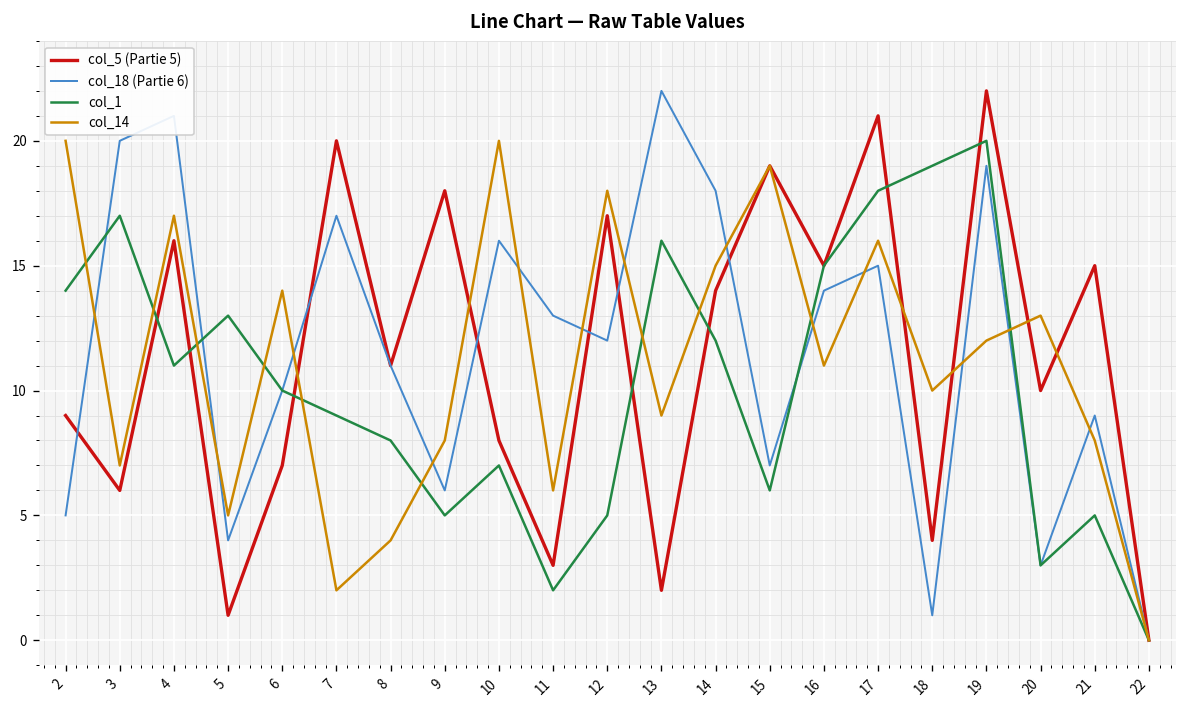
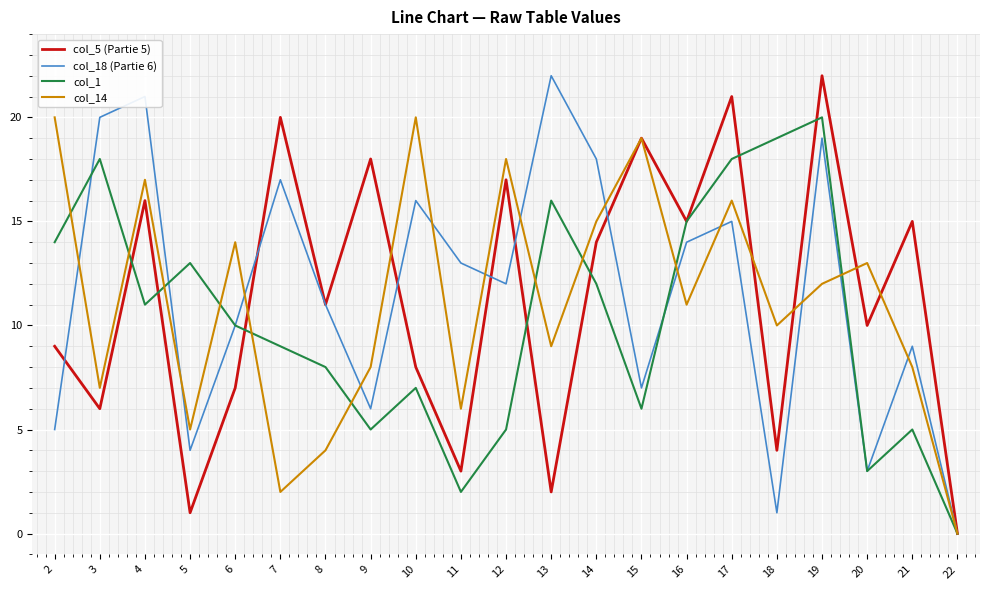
  {
    "col_5 (Partie 5)": {
      "2": 9,
      "3": 6,
      "4": 16,
      "5": 1,
      "6": 7,
      "7": 20,
      "9": 18,
      "10": 8,
      "11": 3,
      "12": 17,
      "13": 2,
      "14": 14,
      "17": 21,
      "18": 4,
      "19": 22,
      "20": 10,
      "21": 15
    },
    "col_18 (Partie 6)": {
      "2": 5,
      "3": 20,
      "5": 4,
      "7": 17,
      "9": 6,
      "10": 16,
      "11": 13,
      "12": 12,
      "13": 22,
      "14": 18,
      "15": 7,
      "16": 14,
      "17": 15,
      "18": 1,
      "19": 19,
      "21": 9
    },
    "col_1": {
      "2": 14,
-     "3": 17,
+     "3": 18,
      "4": 11,
      "5": 13,
      "7": 9,
      "8": 8,
      "9": 5,
      "10": 7,
      "11": 2,
      "12": 5,
      "13": 16,
      "14": 12,
      "15": 6,
      "17": 18,
      "18": 19,
      "19": 20,
      "21": 5
    },
    "col_14": {
      "2": 20,
      "3": 7,
      "4": 17,
      "5": 5,
      "6": 14,
      "7": 2,
      "8": 4,
      "9": 8,
      "10": 20,
      "11": 6,
      "12": 18,
      "13": 9,
      "14": 15,
      "16": 11,
      "17": 16,
      "18": 10,
      "19": 12,
      "20": 13,
      "21": 8
    }
  }
